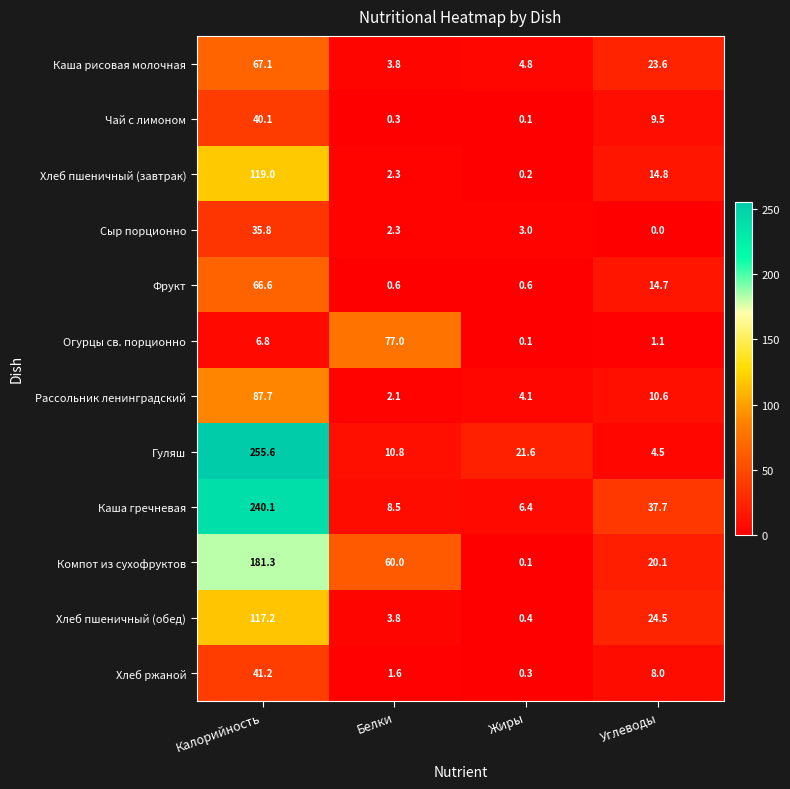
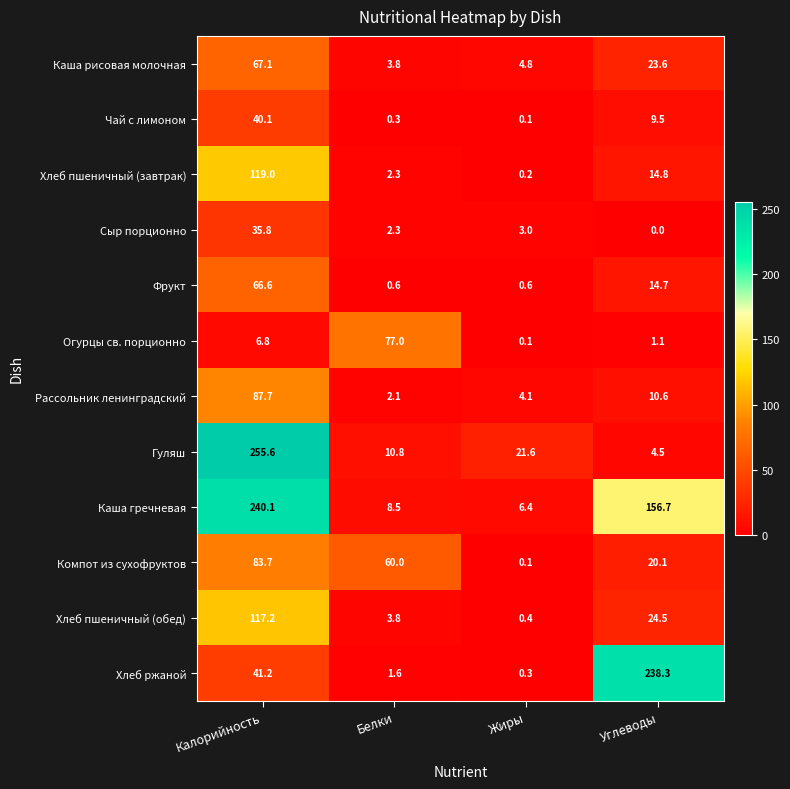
  {
    "Каша рисовая молочная": {
      "Калорийность": 67.1,
      "Белки": 3.8,
      "Жиры": 4.8,
      "Углеводы": 23.6
    },
    "Чай с лимоном": {
      "Калорийность": 40.1,
      "Белки": 0.3,
      "Жиры": 0.1,
      "Углеводы": 9.5
    },
    "Хлеб пшеничный (завтрак)": {
      "Калорийность": 119.0,
      "Белки": 2.3,
      "Жиры": 0.2,
      "Углеводы": 14.8
    },
    "Сыр порционно": {
      "Калорийность": 35.8,
      "Белки": 2.3,
      "Жиры": 3.0,
      "Углеводы": 0.0
    },
    "Фрукт": {
      "Калорийность": 66.6,
      "Белки": 0.6,
      "Жиры": 0.6,
      "Углеводы": 14.7
    },
    "Огурцы св. порционно": {
      "Калорийность": 6.8,
      "Белки": 77.0,
      "Жиры": 0.1,
      "Углеводы": 1.1
    },
    "Рассольник ленинградский": {
      "Калорийность": 87.7,
      "Белки": 2.1,
      "Жиры": 4.1,
      "Углеводы": 10.6
    },
    "Гуляш": {
      "Калорийность": 255.6,
      "Белки": 10.8,
      "Жиры": 21.6,
      "Углеводы": 4.5
    },
    "Каша гречневая": {
      "Калорийность": 240.1,
      "Белки": 8.5,
      "Жиры": 6.4,
-     "Углеводы": 37.7
+     "Углеводы": 156.7
    },
    "Компот из сухофруктов": {
-     "Калорийность": 181.3,
+     "Калорийность": 83.7,
      "Белки": 60.0,
      "Жиры": 0.1,
      "Углеводы": 20.1
    },
    "Хлеб пшеничный (обед)": {
      "Калорийность": 117.2,
      "Белки": 3.8,
      "Жиры": 0.4,
      "Углеводы": 24.5
    },
    "Хлеб ржаной": {
      "Калорийность": 41.2,
      "Белки": 1.6,
      "Жиры": 0.3,
-     "Углеводы": 8.0
+     "Углеводы": 238.3
    }
  }
